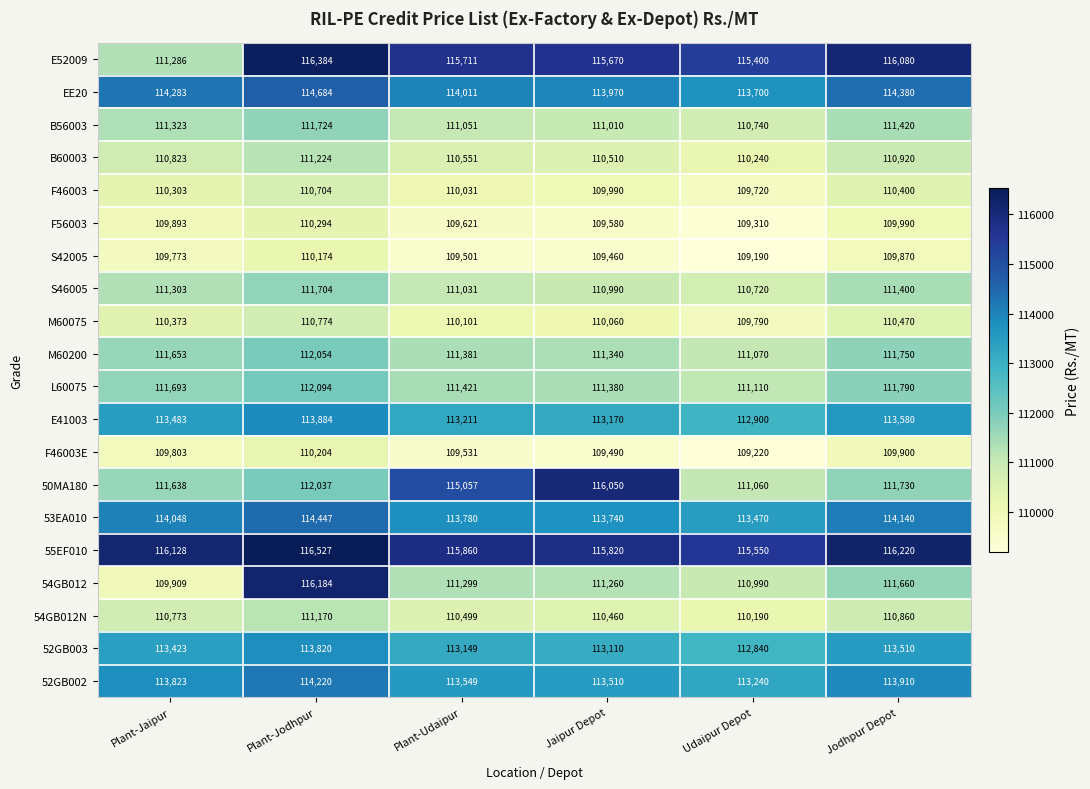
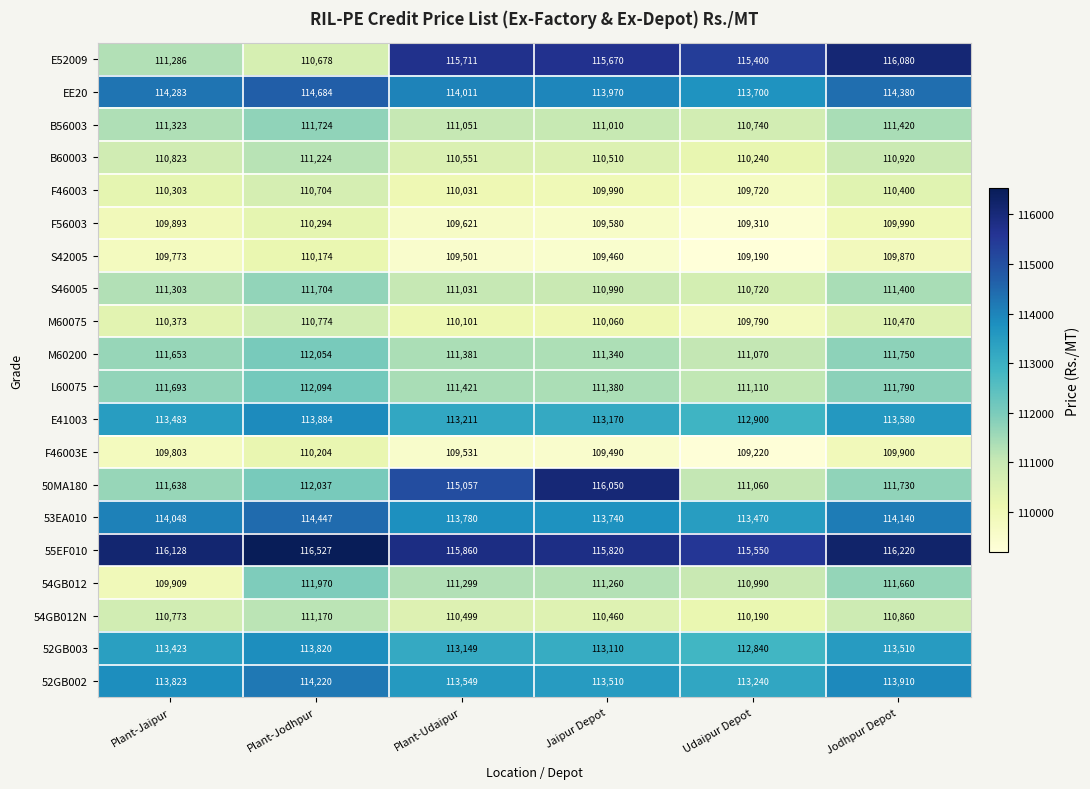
  {
    "E52009": {
      "Plant-Jaipur": "111,286",
-     "Plant-Jodhpur": "116,384",
+     "Plant-Jodhpur": "110,678",
      "Plant-Udaipur": "115,711",
      "Jaipur Depot": "115,670",
      "Udaipur Depot": "115,400",
      "Jodhpur Depot": "116,080"
    },
    "EE20": {
      "Plant-Jaipur": "114,283",
      "Plant-Jodhpur": "114,684",
      "Plant-Udaipur": "114,011",
      "Jaipur Depot": "113,970",
      "Udaipur Depot": "113,700",
      "Jodhpur Depot": "114,380"
    },
    "B56003": {
      "Plant-Jaipur": "111,323",
      "Plant-Jodhpur": "111,724",
      "Plant-Udaipur": "111,051",
      "Jaipur Depot": "111,010",
      "Udaipur Depot": "110,740",
      "Jodhpur Depot": "111,420"
    },
    "B60003": {
      "Plant-Jaipur": "110,823",
      "Plant-Jodhpur": "111,224",
      "Plant-Udaipur": "110,551",
      "Jaipur Depot": "110,510",
      "Udaipur Depot": "110,240",
      "Jodhpur Depot": "110,920"
    },
    "F46003": {
      "Plant-Jaipur": "110,303",
      "Plant-Jodhpur": "110,704",
      "Plant-Udaipur": "110,031",
      "Jaipur Depot": "109,990",
      "Udaipur Depot": "109,720",
      "Jodhpur Depot": "110,400"
    },
    "F56003": {
      "Plant-Jaipur": "109,893",
      "Plant-Jodhpur": "110,294",
      "Plant-Udaipur": "109,621",
      "Jaipur Depot": "109,580",
      "Udaipur Depot": "109,310",
      "Jodhpur Depot": "109,990"
    },
    "S42005": {
      "Plant-Jaipur": "109,773",
      "Plant-Jodhpur": "110,174",
      "Plant-Udaipur": "109,501",
      "Jaipur Depot": "109,460",
      "Udaipur Depot": "109,190",
      "Jodhpur Depot": "109,870"
    },
    "S46005": {
      "Plant-Jaipur": "111,303",
      "Plant-Jodhpur": "111,704",
      "Plant-Udaipur": "111,031",
      "Jaipur Depot": "110,990",
      "Udaipur Depot": "110,720",
      "Jodhpur Depot": "111,400"
    },
    "M60075": {
      "Plant-Jaipur": "110,373",
      "Plant-Jodhpur": "110,774",
      "Plant-Udaipur": "110,101",
      "Jaipur Depot": "110,060",
      "Udaipur Depot": "109,790",
      "Jodhpur Depot": "110,470"
    },
    "M60200": {
      "Plant-Jaipur": "111,653",
      "Plant-Jodhpur": "112,054",
      "Plant-Udaipur": "111,381",
      "Jaipur Depot": "111,340",
      "Udaipur Depot": "111,070",
      "Jodhpur Depot": "111,750"
    },
    "L60075": {
      "Plant-Jaipur": "111,693",
      "Plant-Jodhpur": "112,094",
      "Plant-Udaipur": "111,421",
      "Jaipur Depot": "111,380",
      "Udaipur Depot": "111,110",
      "Jodhpur Depot": "111,790"
    },
    "E41003": {
      "Plant-Jaipur": "113,483",
      "Plant-Jodhpur": "113,884",
      "Plant-Udaipur": "113,211",
      "Jaipur Depot": "113,170",
      "Udaipur Depot": "112,900",
      "Jodhpur Depot": "113,580"
    },
    "F46003E": {
      "Plant-Jaipur": "109,803",
      "Plant-Jodhpur": "110,204",
      "Plant-Udaipur": "109,531",
      "Jaipur Depot": "109,490",
      "Udaipur Depot": "109,220",
      "Jodhpur Depot": "109,900"
    },
    "50MA180": {
      "Plant-Jaipur": "111,638",
      "Plant-Jodhpur": "112,037",
      "Plant-Udaipur": "115,057",
      "Jaipur Depot": "116,050",
      "Udaipur Depot": "111,060",
      "Jodhpur Depot": "111,730"
    },
    "53EA010": {
      "Plant-Jaipur": "114,048",
      "Plant-Jodhpur": "114,447",
      "Plant-Udaipur": "113,780",
      "Jaipur Depot": "113,740",
      "Udaipur Depot": "113,470",
      "Jodhpur Depot": "114,140"
    },
    "55EF010": {
      "Plant-Jaipur": "116,128",
      "Plant-Jodhpur": "116,527",
      "Plant-Udaipur": "115,860",
      "Jaipur Depot": "115,820",
      "Udaipur Depot": "115,550",
      "Jodhpur Depot": "116,220"
    },
    "54GB012": {
      "Plant-Jaipur": "109,909",
-     "Plant-Jodhpur": "116,184",
+     "Plant-Jodhpur": "111,970",
      "Plant-Udaipur": "111,299",
      "Jaipur Depot": "111,260",
      "Udaipur Depot": "110,990",
      "Jodhpur Depot": "111,660"
    },
    "54GB012N": {
      "Plant-Jaipur": "110,773",
      "Plant-Jodhpur": "111,170",
      "Plant-Udaipur": "110,499",
      "Jaipur Depot": "110,460",
      "Udaipur Depot": "110,190",
      "Jodhpur Depot": "110,860"
    },
    "52GB003": {
      "Plant-Jaipur": "113,423",
      "Plant-Jodhpur": "113,820",
      "Plant-Udaipur": "113,149",
      "Jaipur Depot": "113,110",
      "Udaipur Depot": "112,840",
      "Jodhpur Depot": "113,510"
    },
    "52GB002": {
      "Plant-Jaipur": "113,823",
      "Plant-Jodhpur": "114,220",
      "Plant-Udaipur": "113,549",
      "Jaipur Depot": "113,510",
      "Udaipur Depot": "113,240",
      "Jodhpur Depot": "113,910"
    }
  }
